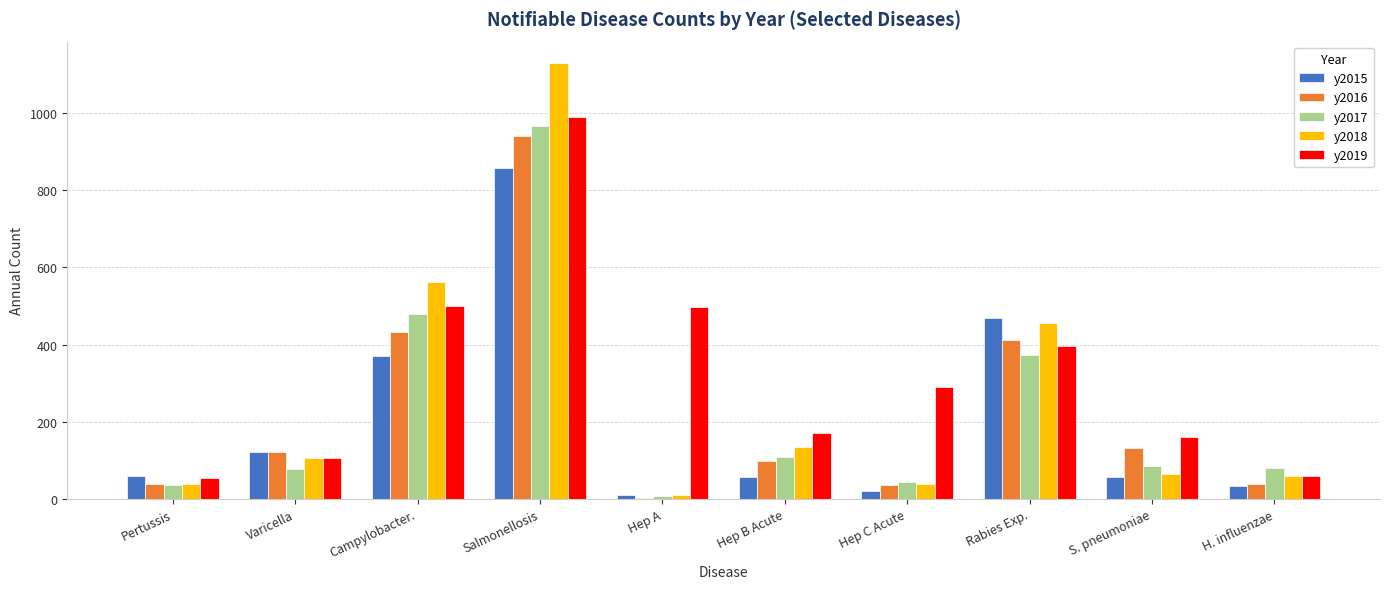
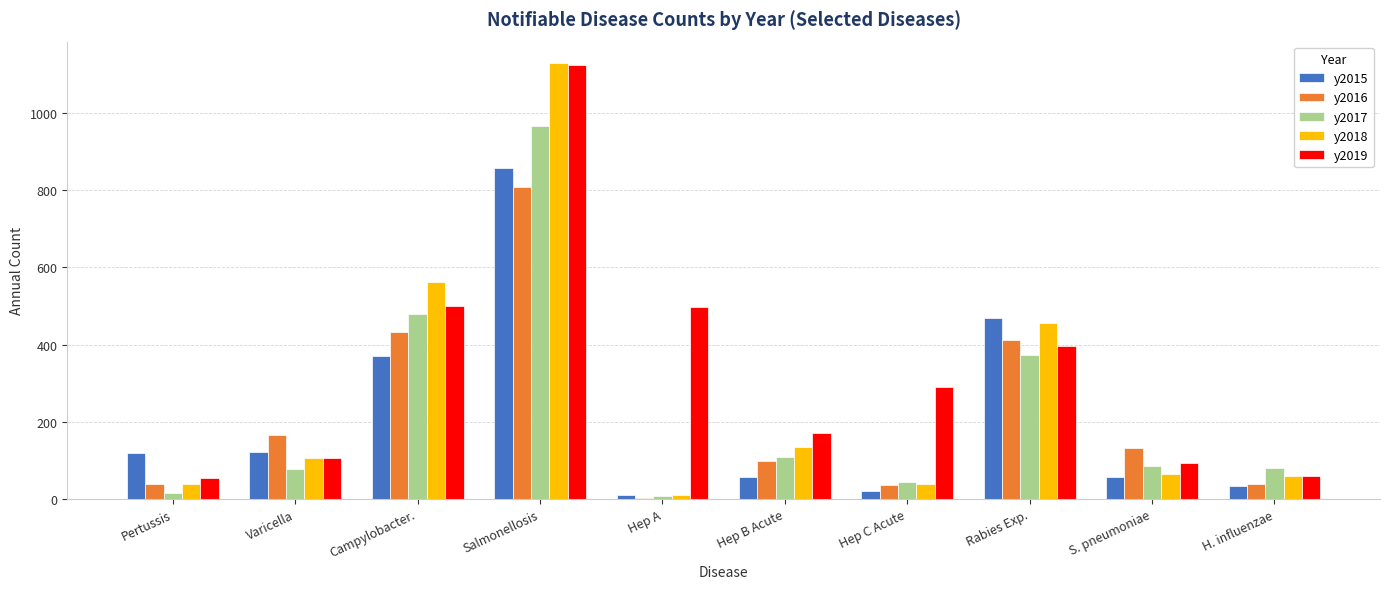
  {
    "y2015": {
-     "Pertussis": 60,
+     "Pertussis": 120,
      "Varicella": 120,
      "Campylobacter.": 370,
      "Salmonellosis": 860,
      "Hep A": 10,
      "Hep B Acute": 60,
      "Hep C Acute": 20,
      "Rabies Exp.": 470,
      "S. pneumoniae": 60,
      "H. influenzae": 30
    },
    "y2016": {
      "Pertussis": 40,
-     "Varicella": 120,
+     "Varicella": 170,
      "Campylobacter.": 430,
-     "Salmonellosis": 940,
+     "Salmonellosis": 810,
      "Hep B Acute": 100,
      "Hep C Acute": 40,
      "Rabies Exp.": 410,
      "S. pneumoniae": 130,
      "H. influenzae": 40
    },
    "y2017": {
-     "Pertussis": 40,
+     "Pertussis": 10,
      "Varicella": 80,
      "Campylobacter.": 480,
      "Salmonellosis": 970,
      "Hep A": 10,
      "Hep B Acute": 110,
      "Hep C Acute": 40,
      "Rabies Exp.": 370,
      "S. pneumoniae": 90,
      "H. influenzae": 80
    },
    "y2018": {
      "Pertussis": 40,
      "Varicella": 110,
      "Campylobacter.": 560,
      "Salmonellosis": 1130,
      "Hep A": 10,
      "Hep B Acute": 130,
      "Hep C Acute": 40,
      "Rabies Exp.": 460,
      "S. pneumoniae": 60,
      "H. influenzae": 60
    },
    "y2019": {
      "Pertussis": 50,
      "Varicella": 110,
      "Campylobacter.": 500,
-     "Salmonellosis": 990,
+     "Salmonellosis": 1130,
      "Hep A": 500,
      "Hep B Acute": 170,
      "Hep C Acute": 290,
      "Rabies Exp.": 400,
-     "S. pneumoniae": 160,
+     "S. pneumoniae": 90,
      "H. influenzae": 60
    }
  }
